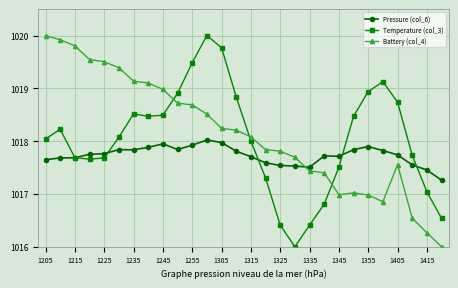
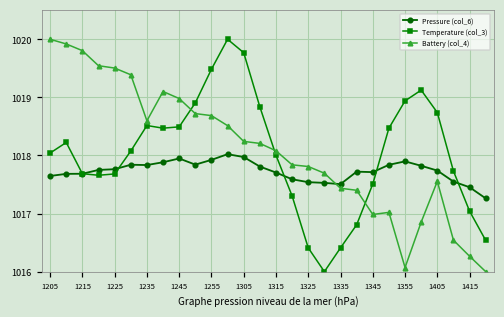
  {
    "Battery (col_4)": {
      "1205": 1020.0,
      "1215": 1019.8,
      "1225": 1019.5,
-     "1235": 1019.1,
+     "1235": 1018.6,
      "1245": 1019.0,
      "1255": 1018.7,
      "1305": 1018.2,
      "1315": 1018.1,
      "1325": 1017.8,
      "1335": 1017.4,
      "1345": 1017.0,
-     "1355": 1017.0,
+     "1355": 1016.1,
      "1405": 1017.6,
      "1415": 1016.3
    }
  }
